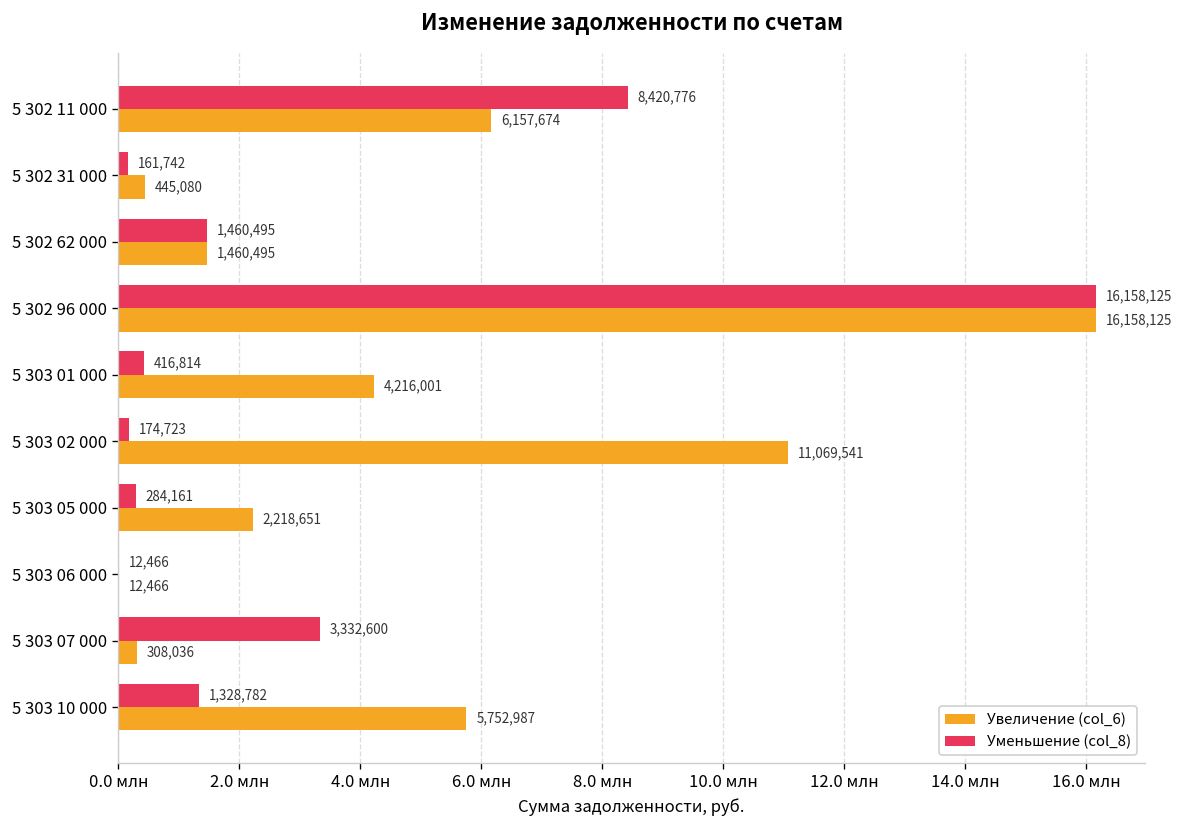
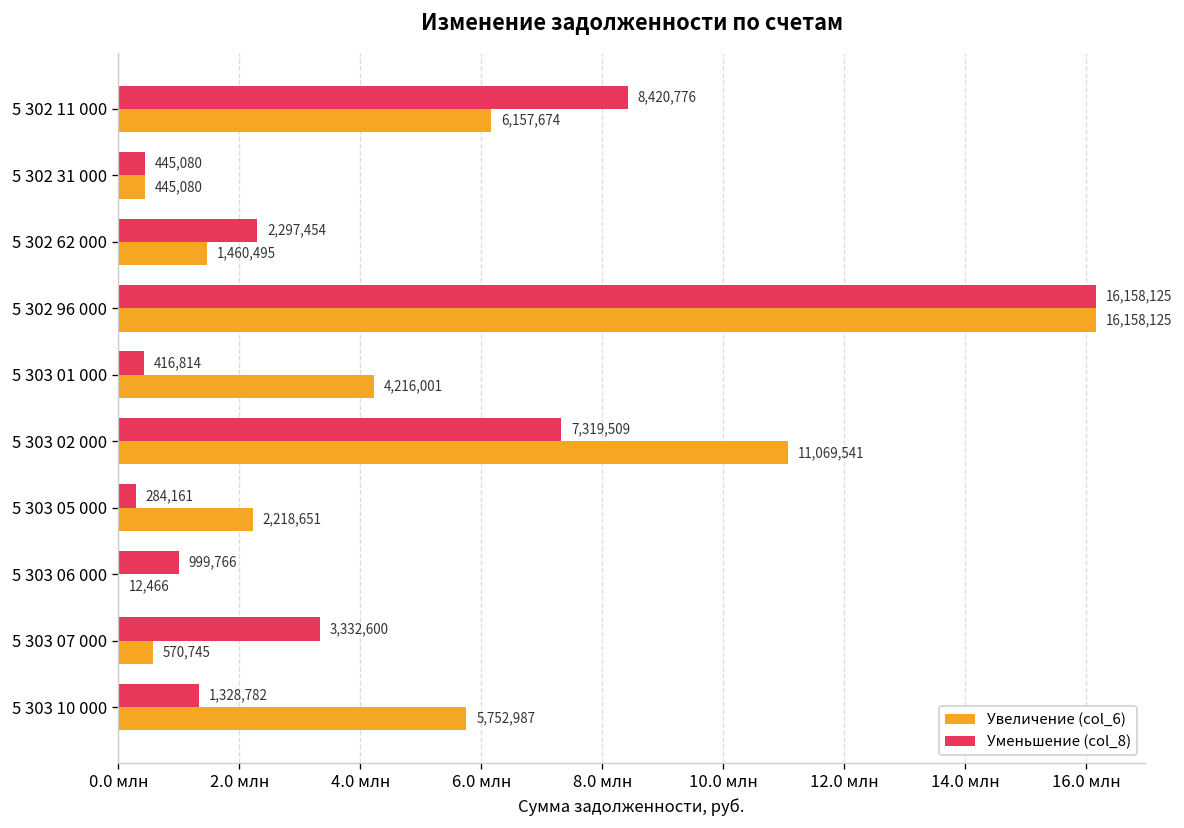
  {
    "Увеличение (col_6)": {
      "5 302 11 000": "6,157,674",
      "5 302 31 000": "445,080",
      "5 302 62 000": "1,460,495",
      "5 302 96 000": "16,158,125",
      "5 303 01 000": "4,216,001",
      "5 303 02 000": "11,069,541",
      "5 303 05 000": "2,218,651",
      "5 303 06 000": "12,466",
-     "5 303 07 000": "308,036",
+     "5 303 07 000": "570,745",
      "5 303 10 000": "5,752,987"
    },
    "Уменьшение (col_8)": {
      "5 302 11 000": "8,420,776",
-     "5 302 31 000": "161,742",
-     "5 302 62 000": "1,460,495",
+     "5 302 31 000": "445,080",
+     "5 302 62 000": "2,297,454",
      "5 302 96 000": "16,158,125",
      "5 303 01 000": "416,814",
-     "5 303 02 000": "174,723",
+     "5 303 02 000": "7,319,509",
      "5 303 05 000": "284,161",
-     "5 303 06 000": "12,466",
+     "5 303 06 000": "999,766",
      "5 303 07 000": "3,332,600",
      "5 303 10 000": "1,328,782"
    }
  }
